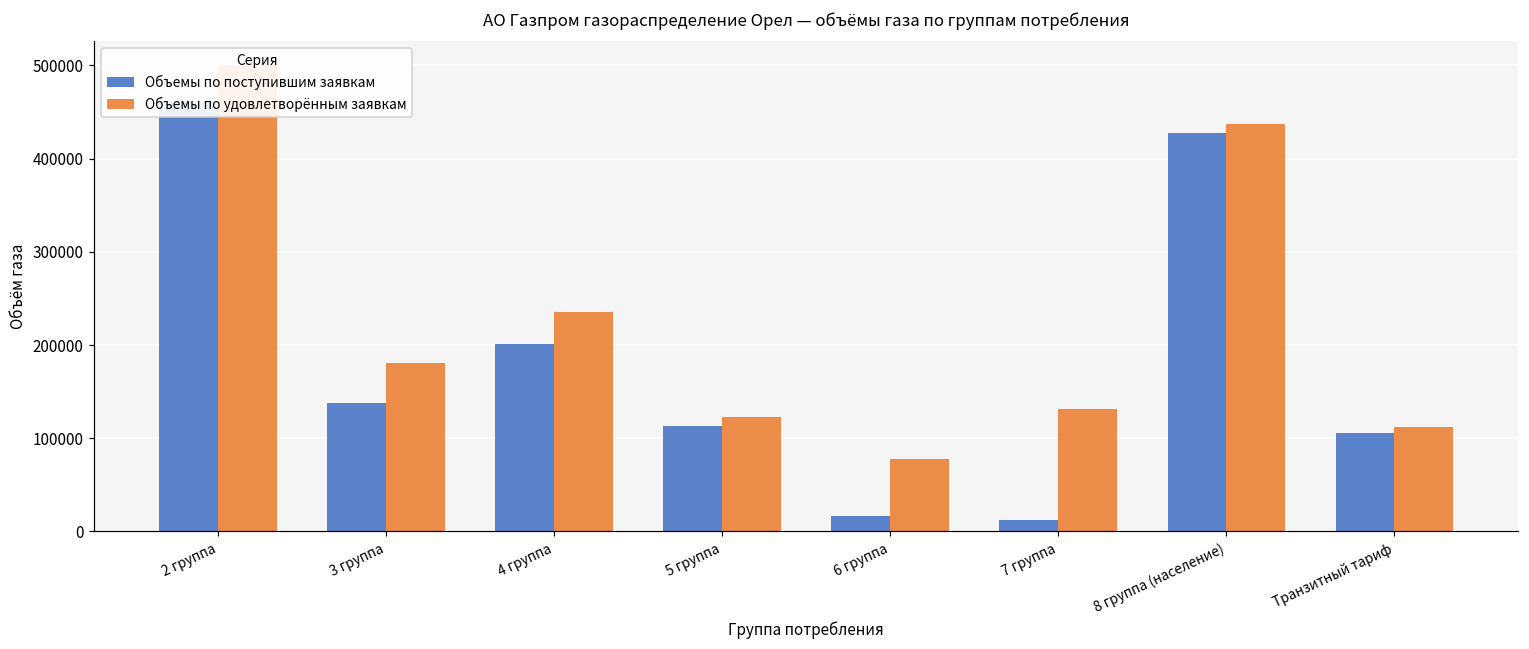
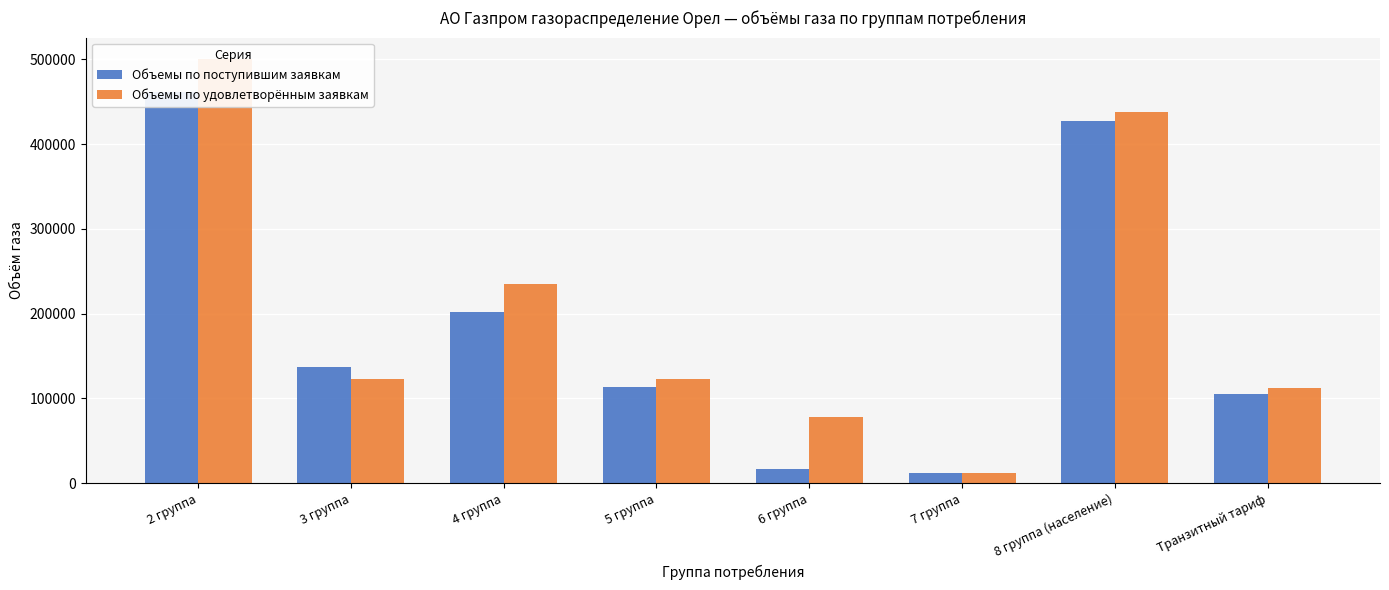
  {
    "Объемы по поступившим заявкам": {
      "3 группа": 140000,
      "4 группа": 200000,
      "5 группа": 110000,
      "6 группа": 20000,
      "7 группа": 10000,
      "8 группа (население)": 430000,
      "Транзитный тариф": 110000
    },
    "Объемы по удовлетворённым заявкам": {
-     "3 группа": 180000,
+     "3 группа": 120000,
      "4 группа": 240000,
      "5 группа": 120000,
      "6 группа": 80000,
-     "7 группа": 130000,
+     "7 группа": 10000,
      "8 группа (население)": 440000,
      "Транзитный тариф": 110000
    }
  }
